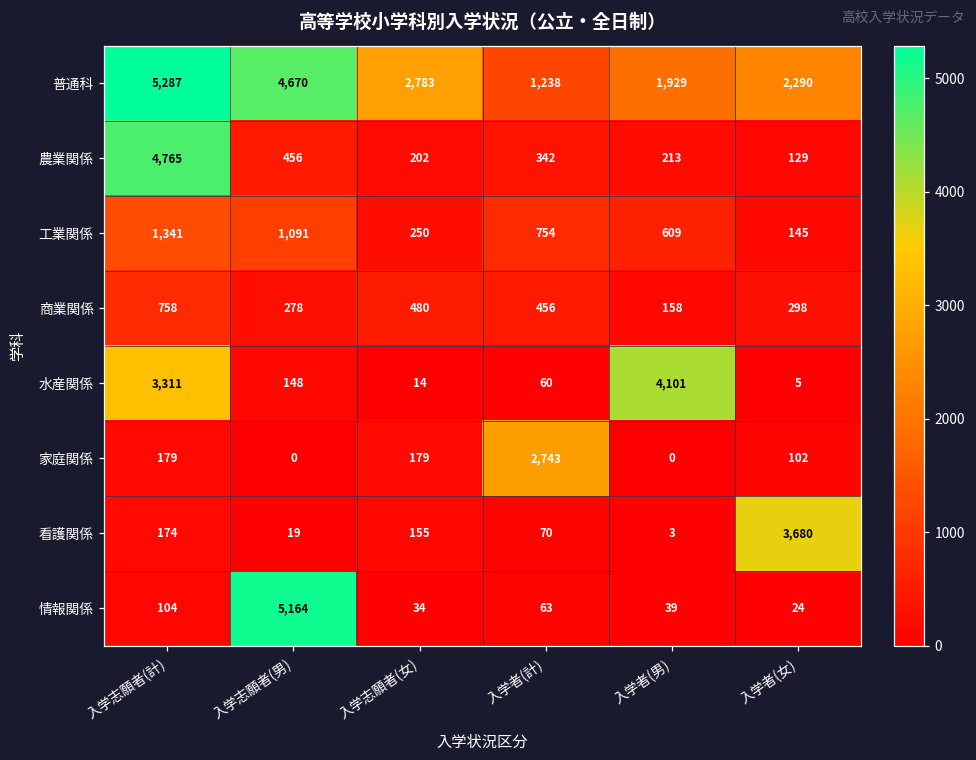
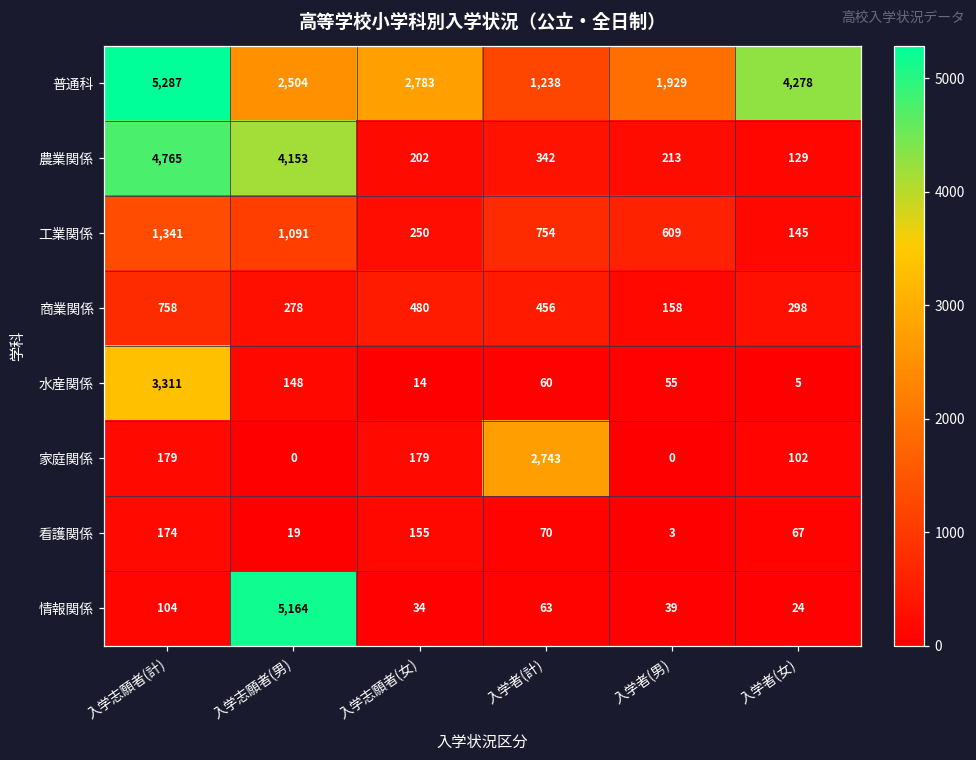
  {
    "普通科": {
      "入学志願者(計)": "5,287",
-     "入学志願者(男)": "4,670",
+     "入学志願者(男)": "2,504",
      "入学志願者(女)": "2,783",
      "入学者(計)": "1,238",
      "入学者(男)": "1,929",
-     "入学者(女)": "2,290"
+     "入学者(女)": "4,278"
    },
    "農業関係": {
      "入学志願者(計)": "4,765",
-     "入学志願者(男)": "456",
+     "入学志願者(男)": "4,153",
      "入学志願者(女)": "202",
      "入学者(計)": "342",
      "入学者(男)": "213",
      "入学者(女)": "129"
    },
    "工業関係": {
      "入学志願者(計)": "1,341",
      "入学志願者(男)": "1,091",
      "入学志願者(女)": "250",
      "入学者(計)": "754",
      "入学者(男)": "609",
      "入学者(女)": "145"
    },
    "商業関係": {
      "入学志願者(計)": "758",
      "入学志願者(男)": "278",
      "入学志願者(女)": "480",
      "入学者(計)": "456",
      "入学者(男)": "158",
      "入学者(女)": "298"
    },
    "水産関係": {
      "入学志願者(計)": "3,311",
      "入学志願者(男)": "148",
      "入学志願者(女)": "14",
      "入学者(計)": "60",
-     "入学者(男)": "4,101",
+     "入学者(男)": "55",
      "入学者(女)": "5"
    },
    "家庭関係": {
      "入学志願者(計)": "179",
      "入学志願者(男)": "0",
      "入学志願者(女)": "179",
      "入学者(計)": "2,743",
      "入学者(男)": "0",
      "入学者(女)": "102"
    },
    "看護関係": {
      "入学志願者(計)": "174",
      "入学志願者(男)": "19",
      "入学志願者(女)": "155",
      "入学者(計)": "70",
      "入学者(男)": "3",
-     "入学者(女)": "3,680"
+     "入学者(女)": "67"
    },
    "情報関係": {
      "入学志願者(計)": "104",
      "入学志願者(男)": "5,164",
      "入学志願者(女)": "34",
      "入学者(計)": "63",
      "入学者(男)": "39",
      "入学者(女)": "24"
    }
  }
